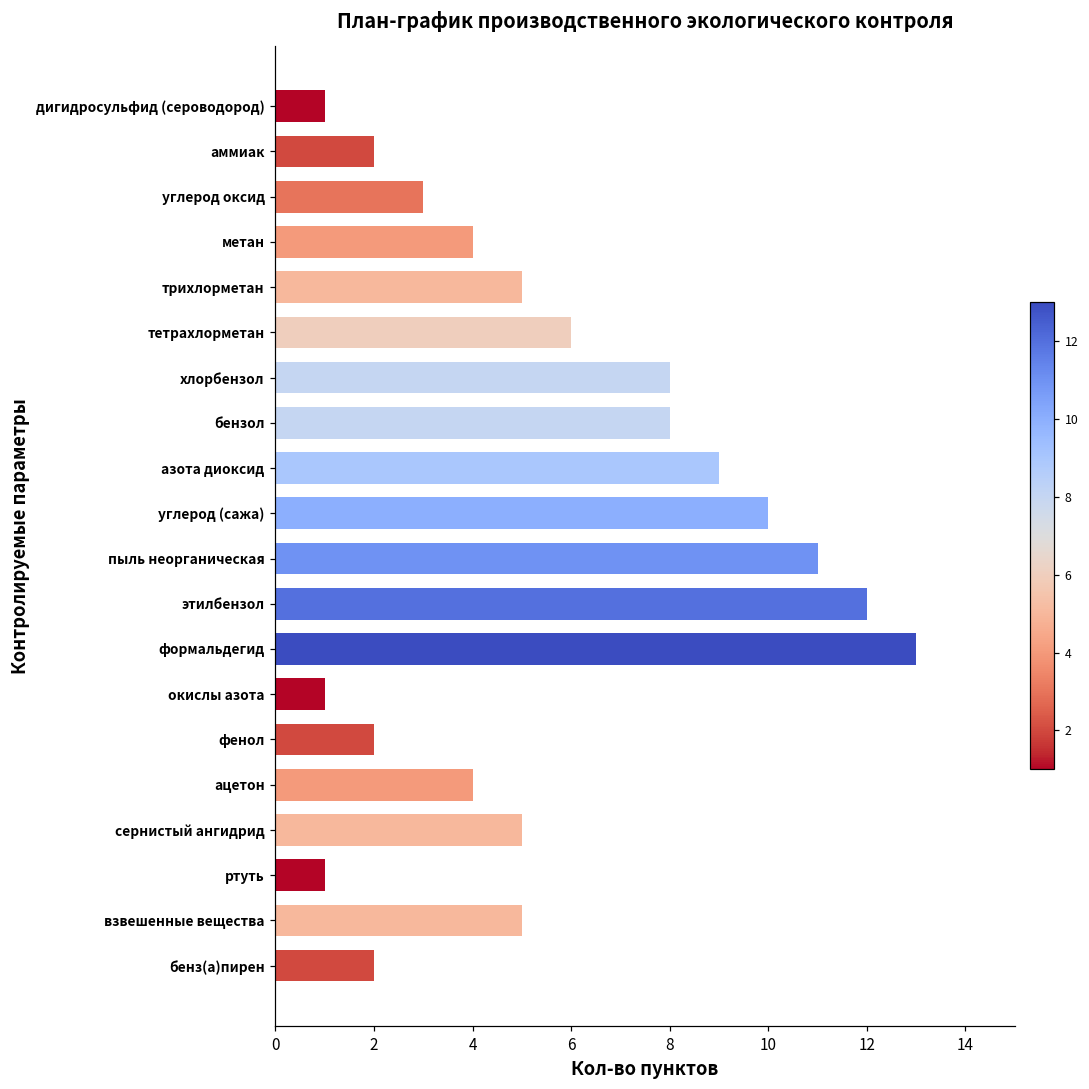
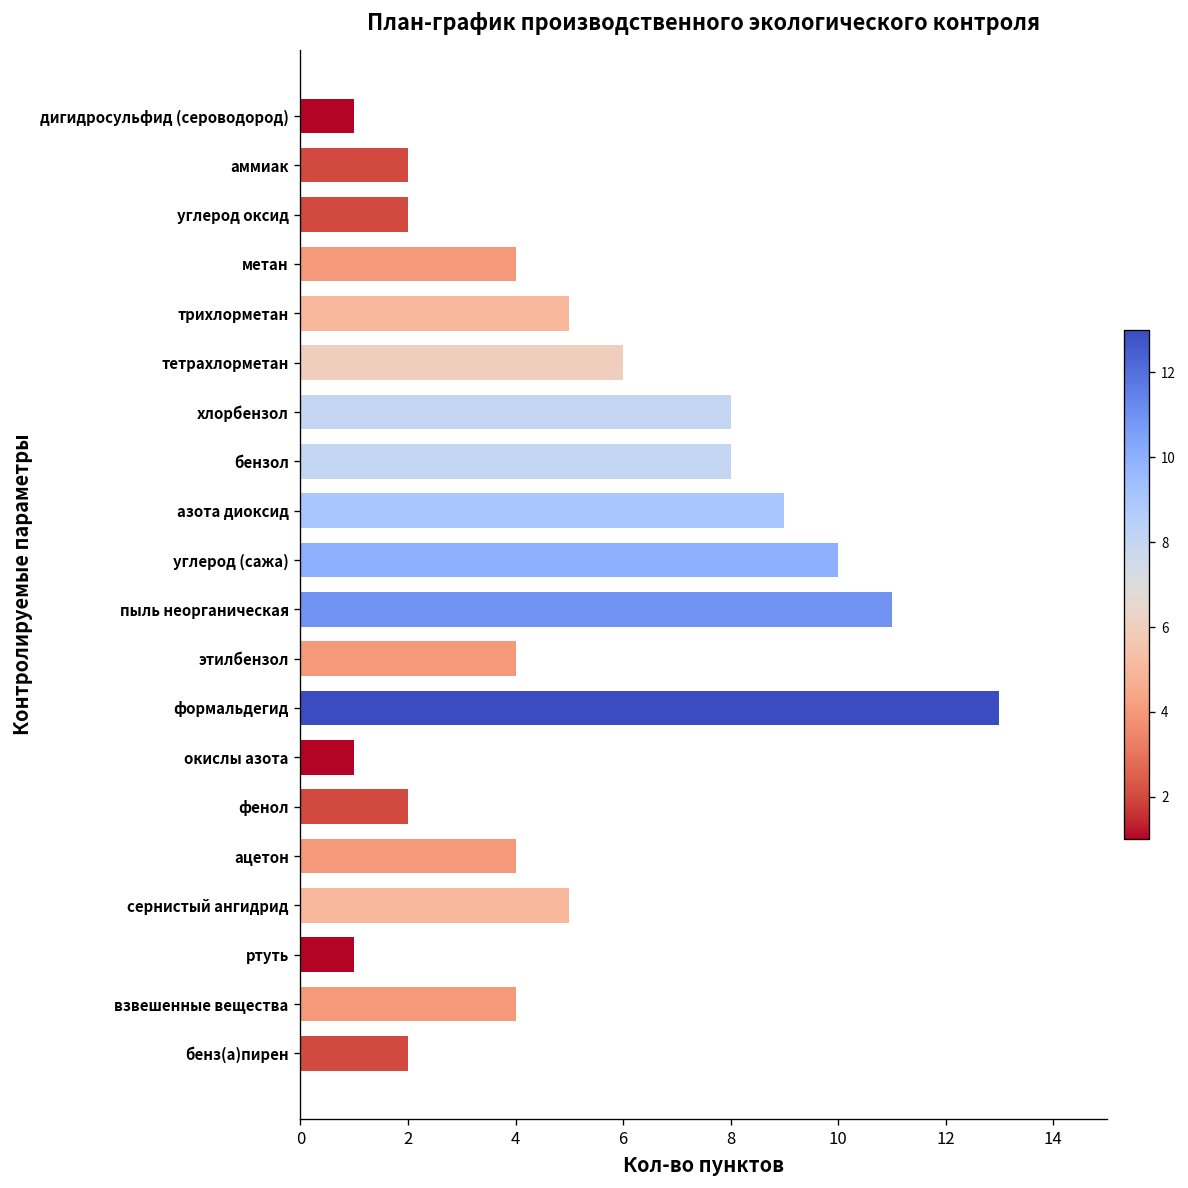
  {
    "дигидросульфид (сероводород)": 1,
    "аммиак": 2,
-   "углерод оксид": 3,
+   "углерод оксид": 2,
    "метан": 4,
    "трихлорметан": 5,
    "тетрахлорметан": 6,
    "хлорбензол": 8,
    "бензол": 8,
    "азота диоксид": 9,
    "углерод (сажа)": 10,
    "пыль неорганическая": 11,
-   "этилбензол": 12,
+   "этилбензол": 4,
    "формальдегид": 13,
    "окислы азота": 1,
    "фенол": 2,
    "ацетон": 4,
    "сернистый ангидрид": 5,
    "ртуть": 1,
-   "взвешенные вещества": 5,
+   "взвешенные вещества": 4,
    "бенз(а)пирен": 2
  }
